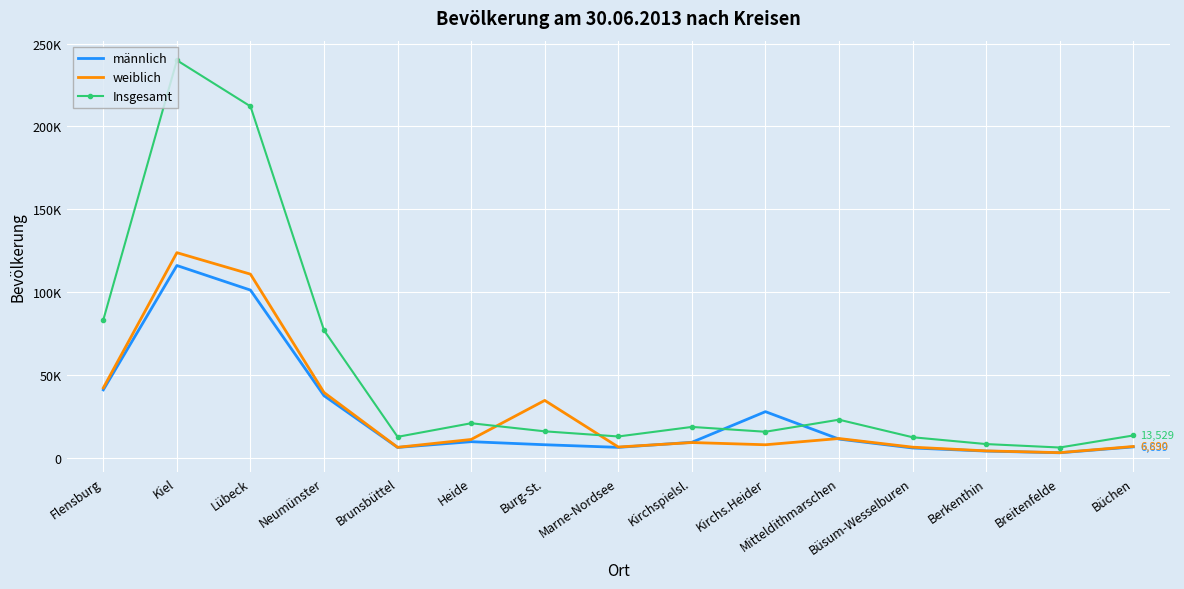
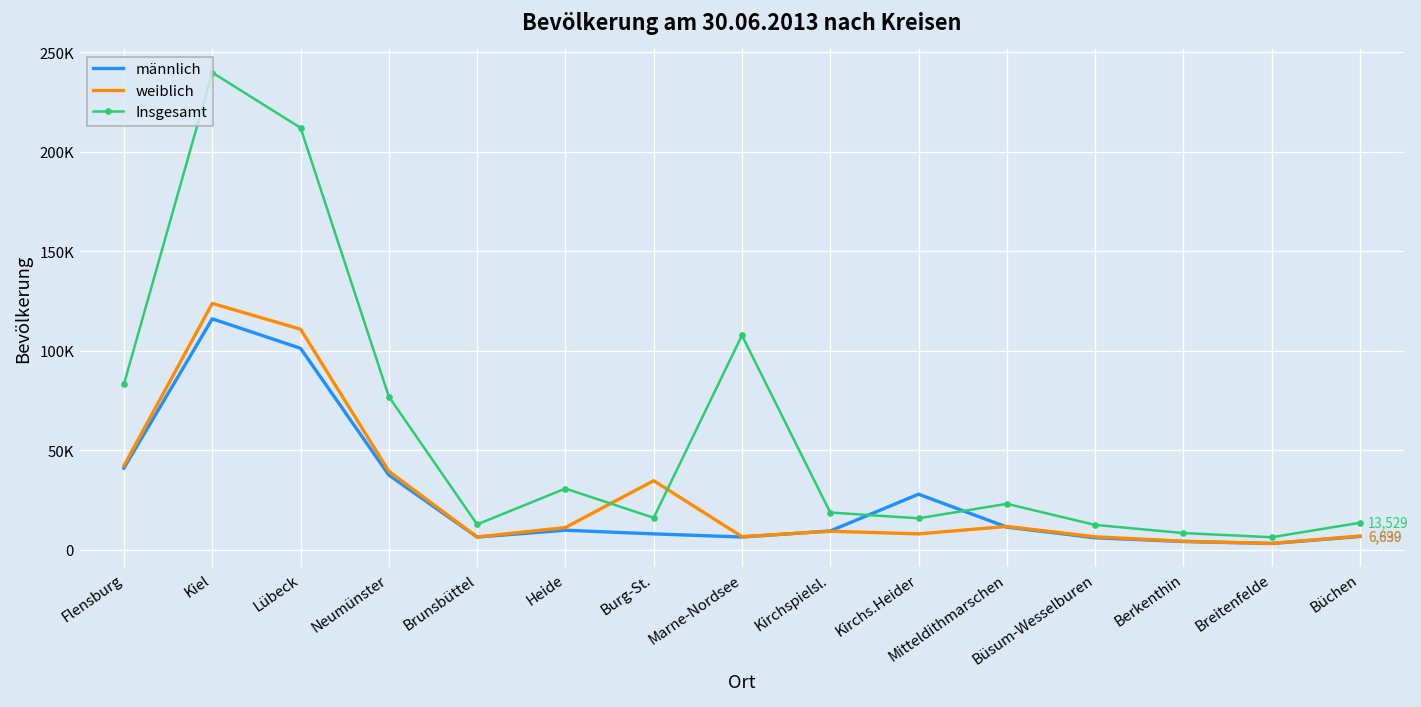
  {
    "männlich": {
      "Kiel": 116000,
      "Lübeck": 101000,
      "Neumünster": 38000,
      "Burg-St.": 8000,
      "Kirchs.Heider": 28000
    },
    "weiblich": {
      "Kiel": 124000,
      "Lübeck": 111000,
      "Neumünster": 39000,
      "Burg-St.": 35000,
      "Kirchs.Heider": 8000
    },
    "Insgesamt": {
      "Flensburg": 83000,
      "Lübeck": 212000,
      "Neumünster": 77000,
      "Brunsbüttel": 13000,
-     "Heide": 21000,
+     "Heide": 31000,
      "Burg-St.": 16000,
-     "Marne-Nordsee": 13000,
+     "Marne-Nordsee": 108000,
      "Kirchspielsl.": 19000,
      "Kirchs.Heider": 16000,
      "Mitteldithmarschen": 23000,
      "Büsum-Wesselburen": 12000,
      "Berkenthin": 8000,
      "Breitenfelde": 6000
    }
  }
